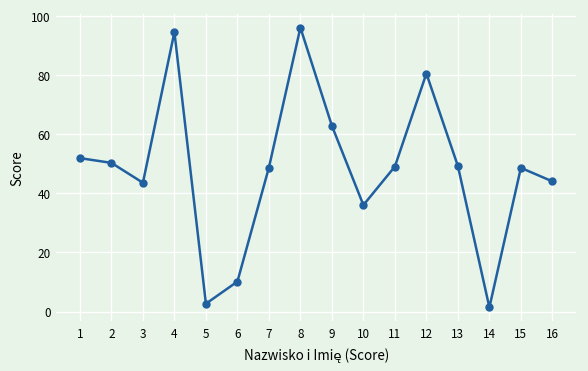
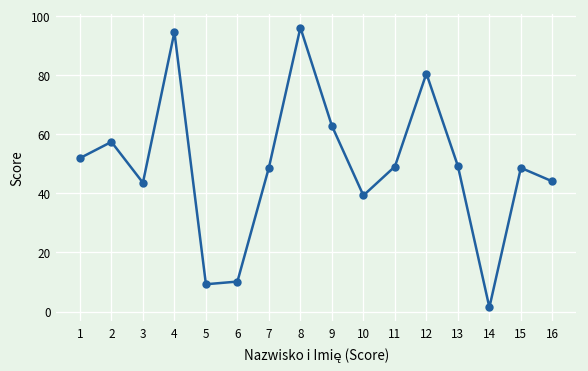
  {
    "1": 52,
-   "2": 50,
+   "2": 57,
    "3": 44,
    "4": 95,
-   "5": 3,
+   "5": 9,
    "6": 10,
    "7": 49,
    "8": 96,
    "9": 63,
-   "10": 36,
+   "10": 39,
    "11": 49,
    "12": 81,
    "13": 49,
    "14": 1,
    "15": 49,
    "16": 44
  }
